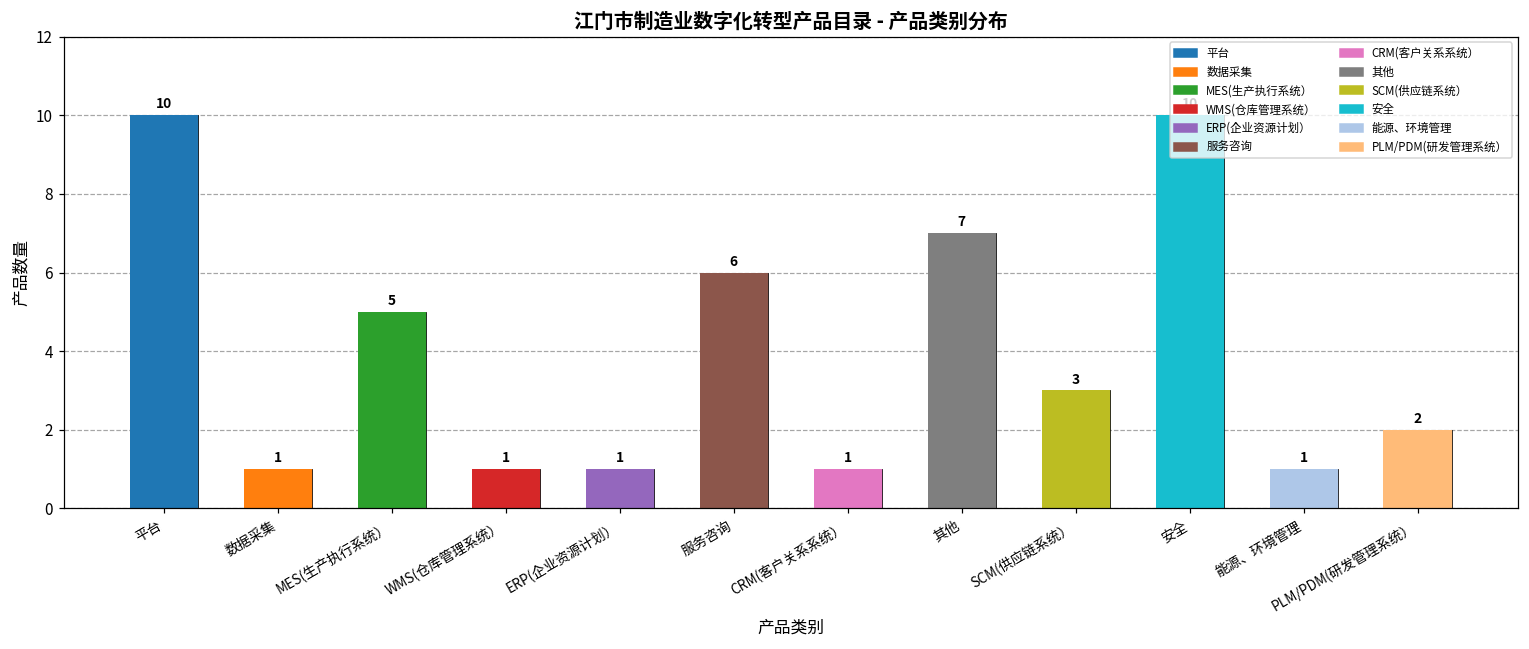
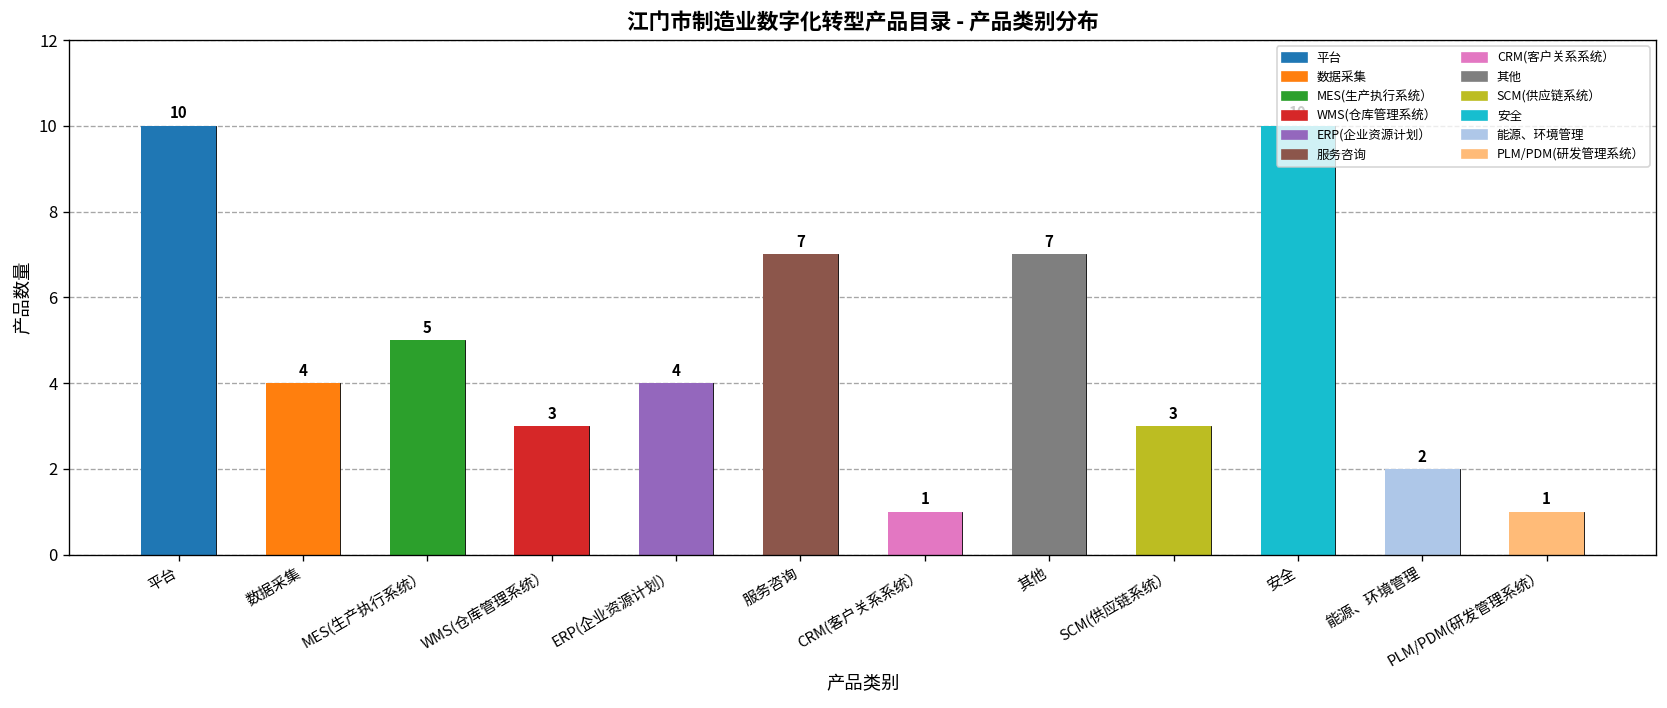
  {
    "数据采集": {
-     "数据采集": 1
+     "数据采集": 4
    },
    "MES(生产执行系统）": {
      "MES(生产执行系统）": 5
    },
    "WMS(仓库管理系统）": {
-     "WMS(仓库管理系统）": 1
+     "WMS(仓库管理系统）": 3
    },
    "ERP(企业资源计划）": {
-     "ERP(企业资源计划）": 1
+     "ERP(企业资源计划）": 4
    },
    "服务咨询": {
-     "服务咨询": 6
+     "服务咨询": 7
    },
    "CRM(客户关系系统）": {
      "CRM(客户关系系统）": 1
    },
    "其他": {
      "其他": 7
    },
    "SCM(供应链系统）": {
      "SCM(供应链系统）": 3
    },
    "能源、环境管理": {
-     "能源、环境管理": 1
+     "能源、环境管理": 2
    },
    "PLM/PDM(研发管理系统）": {
-     "PLM/PDM(研发管理系统）": 2
+     "PLM/PDM(研发管理系统）": 1
    }
  }
